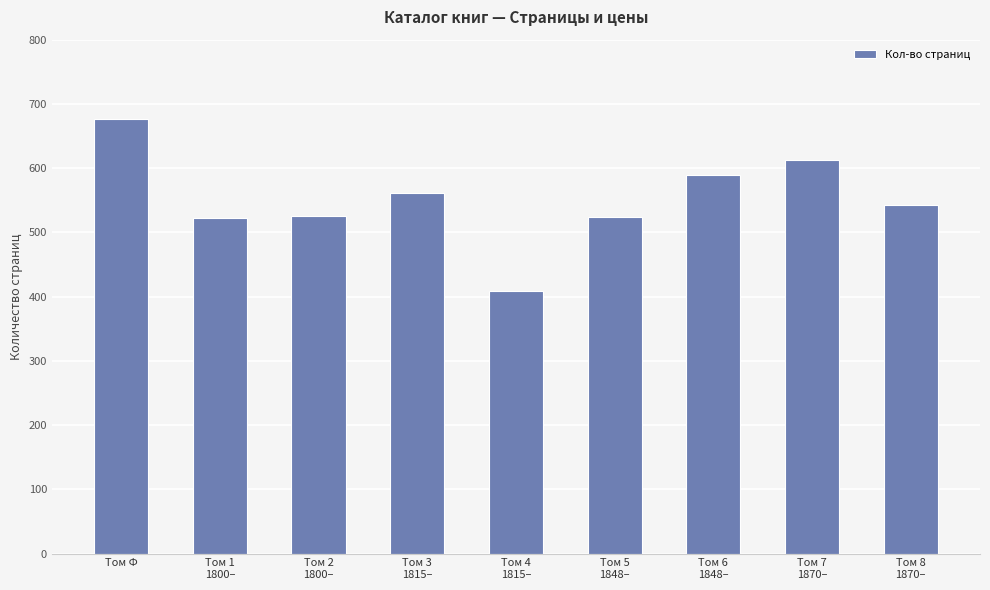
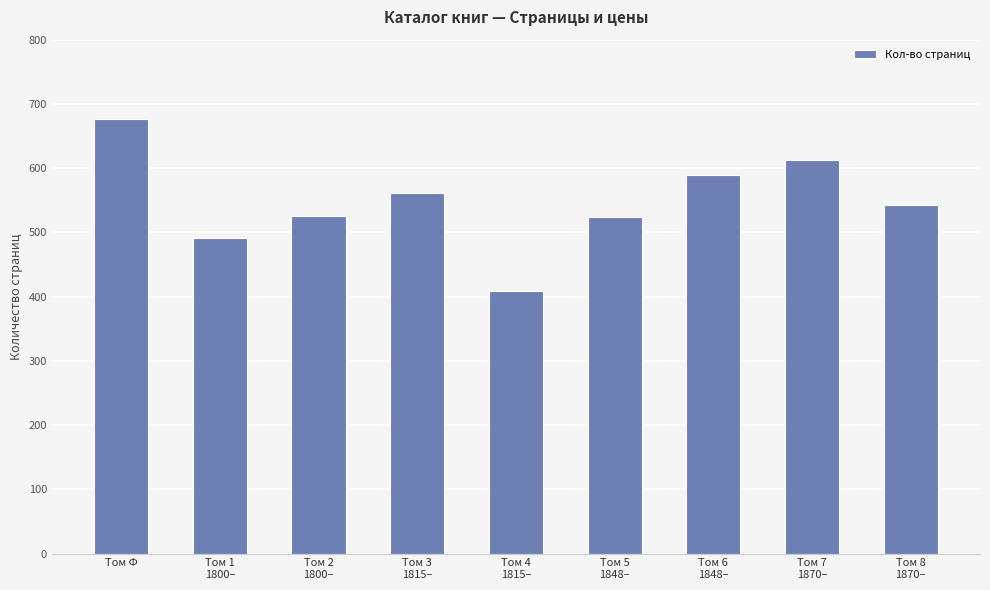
  {
    "Том Ф": 680,
-   "Том 1 1800–": 520,
+   "Том 1 1800–": 490,
    "Том 2 1800–": 530,
    "Том 3 1815–": 560,
    "Том 4 1815–": 410,
    "Том 5 1848–": 520,
    "Том 6 1848–": 590,
    "Том 7 1870–": 610,
    "Том 8 1870–": 540
  }
